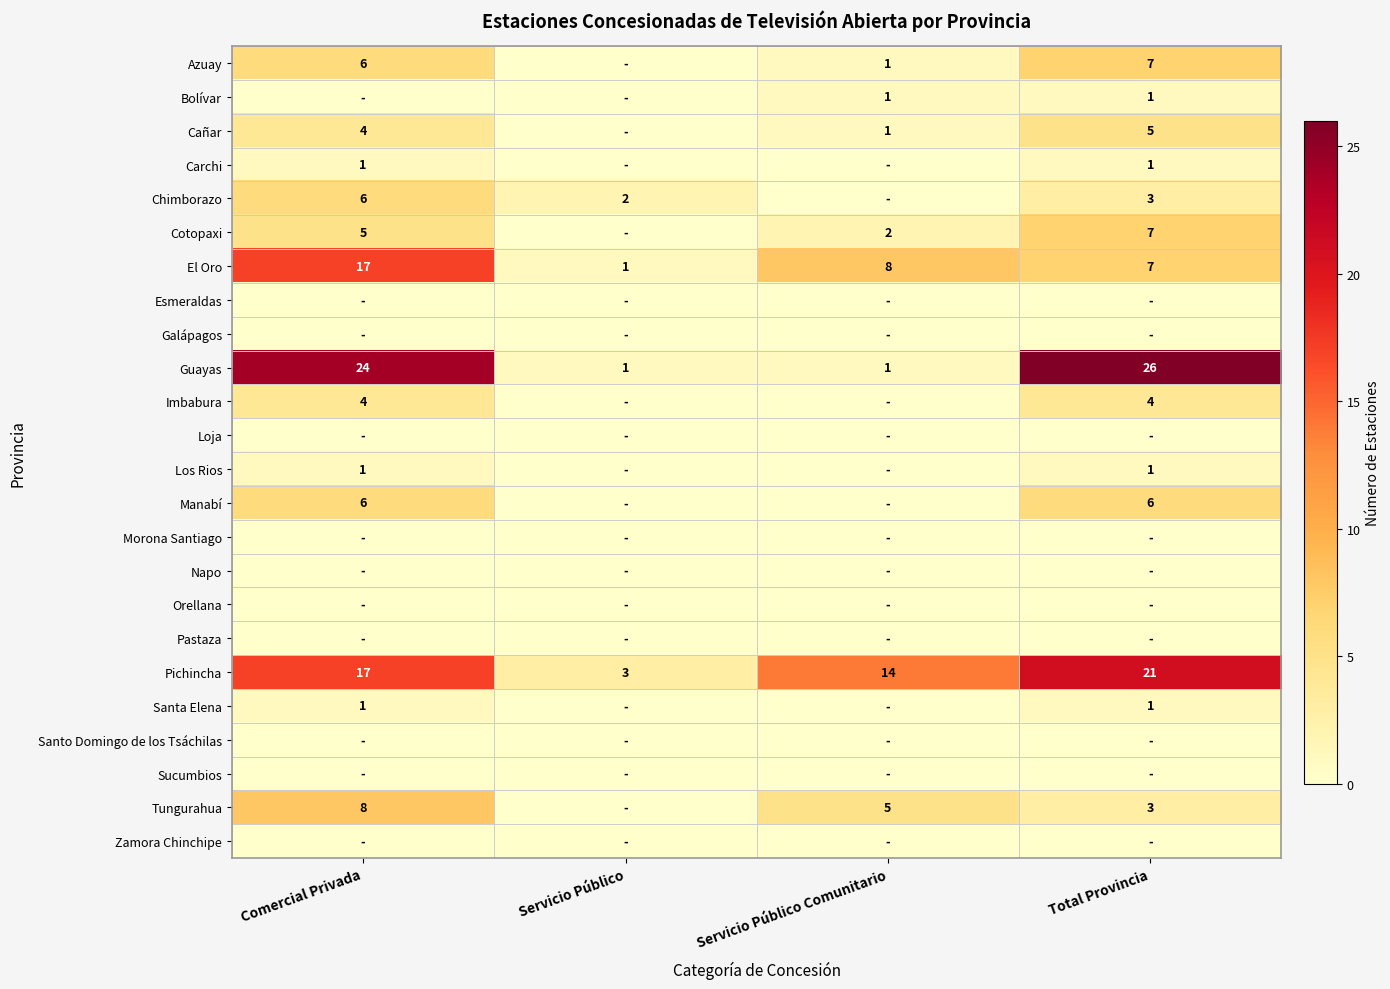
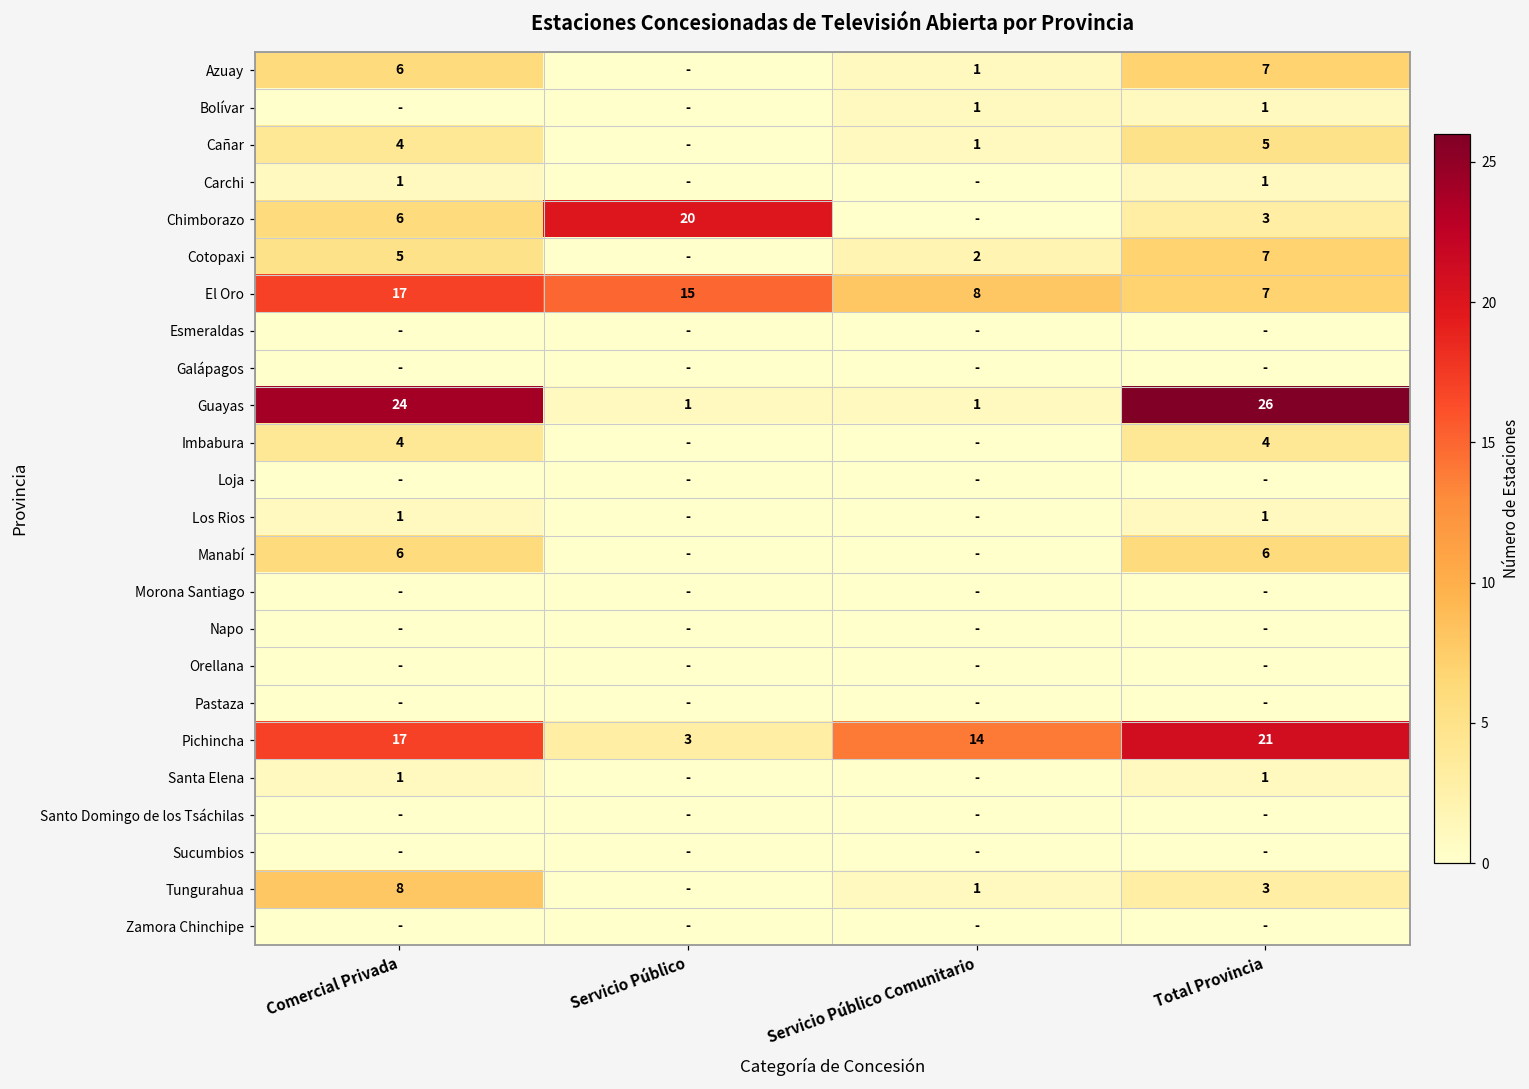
  {
    "Azuay": {
      "Comercial Privada": 6,
      "Servicio Público Comunitario": 1,
      "Total Provincia": 7
    },
    "Bolívar": {
      "Servicio Público Comunitario": 1,
      "Total Provincia": 1
    },
    "Cañar": {
      "Comercial Privada": 4,
      "Servicio Público Comunitario": 1,
      "Total Provincia": 5
    },
    "Carchi": {
      "Comercial Privada": 1,
      "Total Provincia": 1
    },
    "Chimborazo": {
      "Comercial Privada": 6,
-     "Servicio Público": 2,
+     "Servicio Público": 20,
      "Total Provincia": 3
    },
    "Cotopaxi": {
      "Comercial Privada": 5,
      "Servicio Público Comunitario": 2,
      "Total Provincia": 7
    },
    "El Oro": {
      "Comercial Privada": 17,
-     "Servicio Público": 1,
+     "Servicio Público": 15,
      "Servicio Público Comunitario": 8,
      "Total Provincia": 7
    },
    "Guayas": {
      "Comercial Privada": 24,
      "Servicio Público": 1,
      "Servicio Público Comunitario": 1,
      "Total Provincia": 26
    },
    "Imbabura": {
      "Comercial Privada": 4,
      "Total Provincia": 4
    },
    "Los Rios": {
      "Comercial Privada": 1,
      "Total Provincia": 1
    },
    "Manabí": {
      "Comercial Privada": 6,
      "Total Provincia": 6
    },
    "Pichincha": {
      "Comercial Privada": 17,
      "Servicio Público": 3,
      "Servicio Público Comunitario": 14,
      "Total Provincia": 21
    },
    "Santa Elena": {
      "Comercial Privada": 1,
      "Total Provincia": 1
    },
    "Tungurahua": {
      "Comercial Privada": 8,
-     "Servicio Público Comunitario": 5,
+     "Servicio Público Comunitario": 1,
      "Total Provincia": 3
    }
  }
